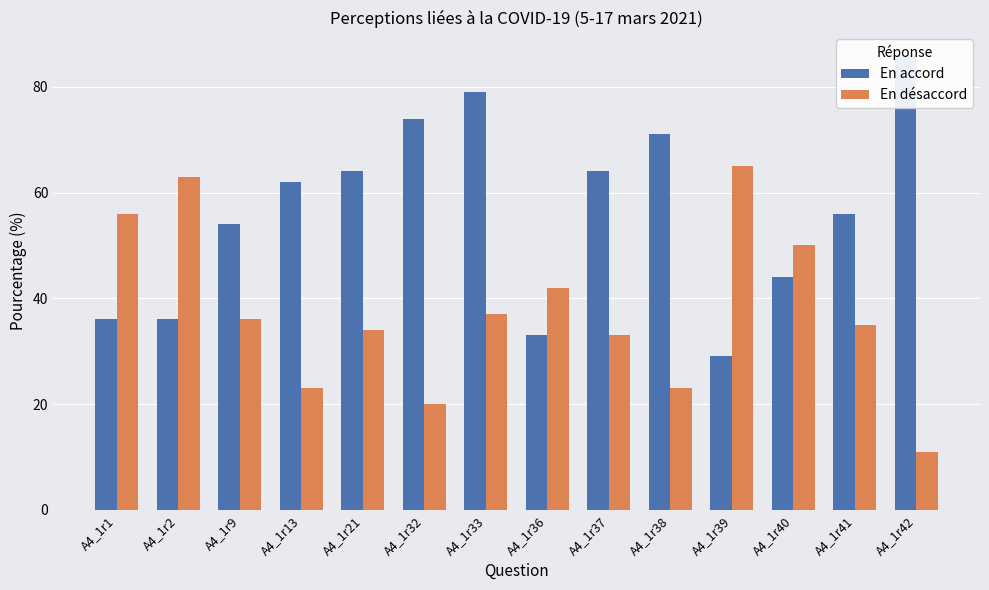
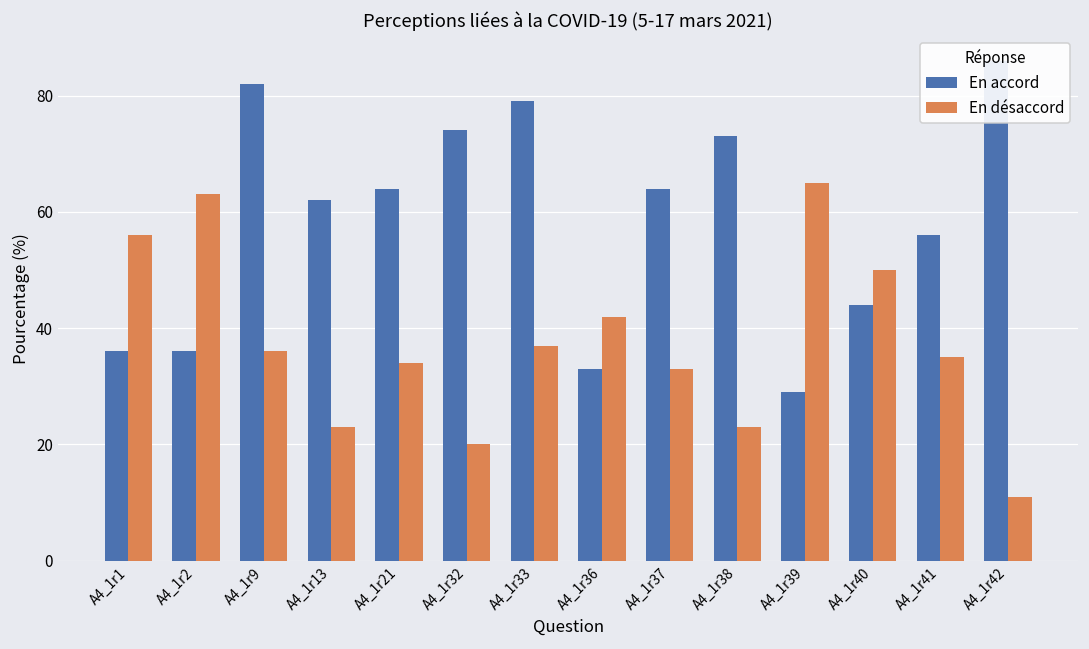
  {
    "En accord": {
      "A4_1r1": 36,
      "A4_1r2": 36,
-     "A4_1r9": 54,
+     "A4_1r9": 82,
      "A4_1r13": 62,
      "A4_1r21": 64,
      "A4_1r32": 74,
      "A4_1r33": 79,
      "A4_1r36": 33,
      "A4_1r37": 64,
-     "A4_1r38": 71,
+     "A4_1r38": 73,
      "A4_1r39": 29,
      "A4_1r40": 44,
      "A4_1r41": 56
    },
    "En désaccord": {
      "A4_1r1": 56,
      "A4_1r2": 63,
      "A4_1r9": 36,
      "A4_1r13": 23,
      "A4_1r21": 34,
      "A4_1r32": 20,
      "A4_1r33": 37,
      "A4_1r36": 42,
      "A4_1r37": 33,
      "A4_1r38": 23,
      "A4_1r39": 65,
      "A4_1r40": 50,
      "A4_1r41": 35,
      "A4_1r42": 11
    }
  }
